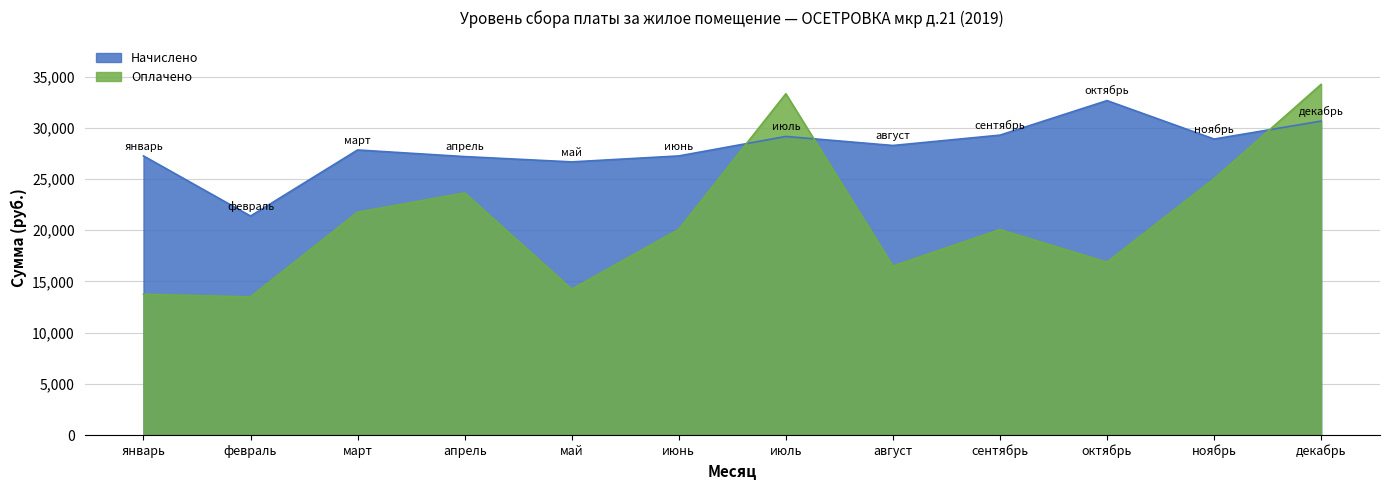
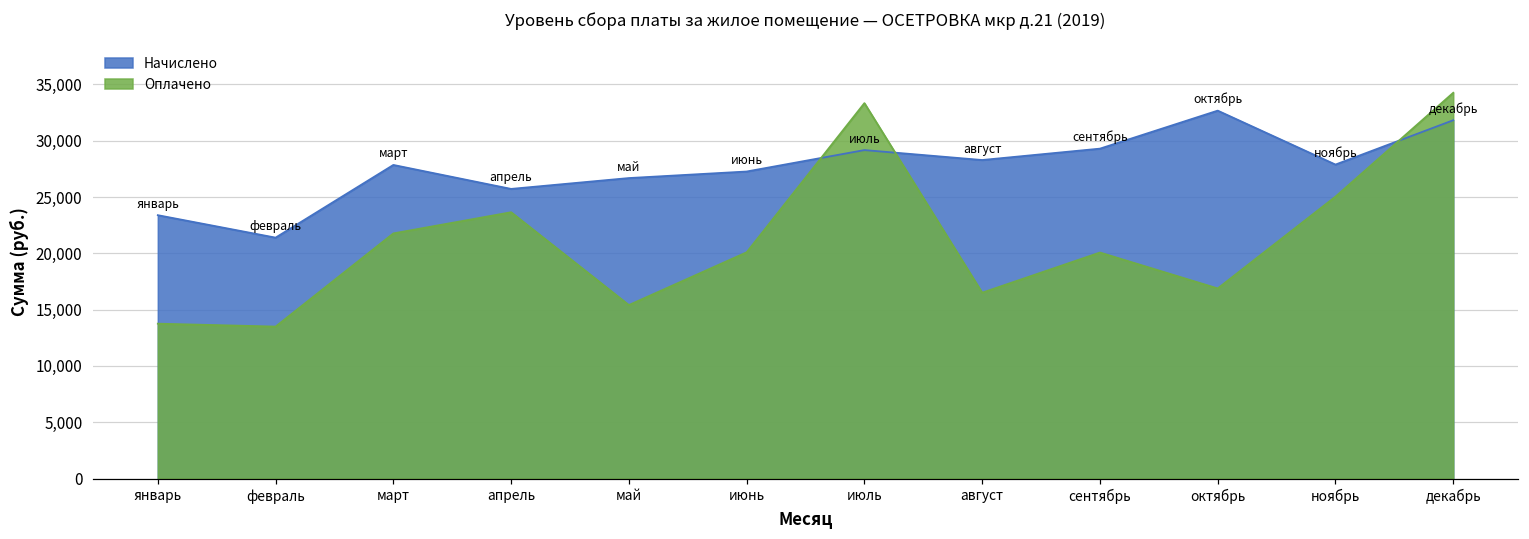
  {
    "Начислено": {
-     "январь": "27,300",
+     "январь": "23,400",
      "февраль": "21,400",
      "март": "27,800",
-     "апрель": "27,200",
+     "апрель": "25,700",
      "май": "26,700",
      "июнь": "27,300",
      "июль": "29,200",
      "август": "28,300",
      "сентябрь": "29,300",
      "октябрь": "32,700",
-     "ноябрь": "28,900",
-     "декабрь": "30,700"
+     "ноябрь": "27,900",
+     "декабрь": "31,800"
    },
    "Оплачено": {
      "январь": "13,800",
      "февраль": "13,500",
      "март": "21,800",
      "апрель": "23,600",
-     "май": "14,200",
+     "май": "15,400",
      "июнь": "20,100",
      "июль": "33,300",
      "август": "16,500",
      "сентябрь": "20,100",
      "октябрь": "16,900",
      "ноябрь": "25,000",
      "декабрь": "34,300"
    }
  }
